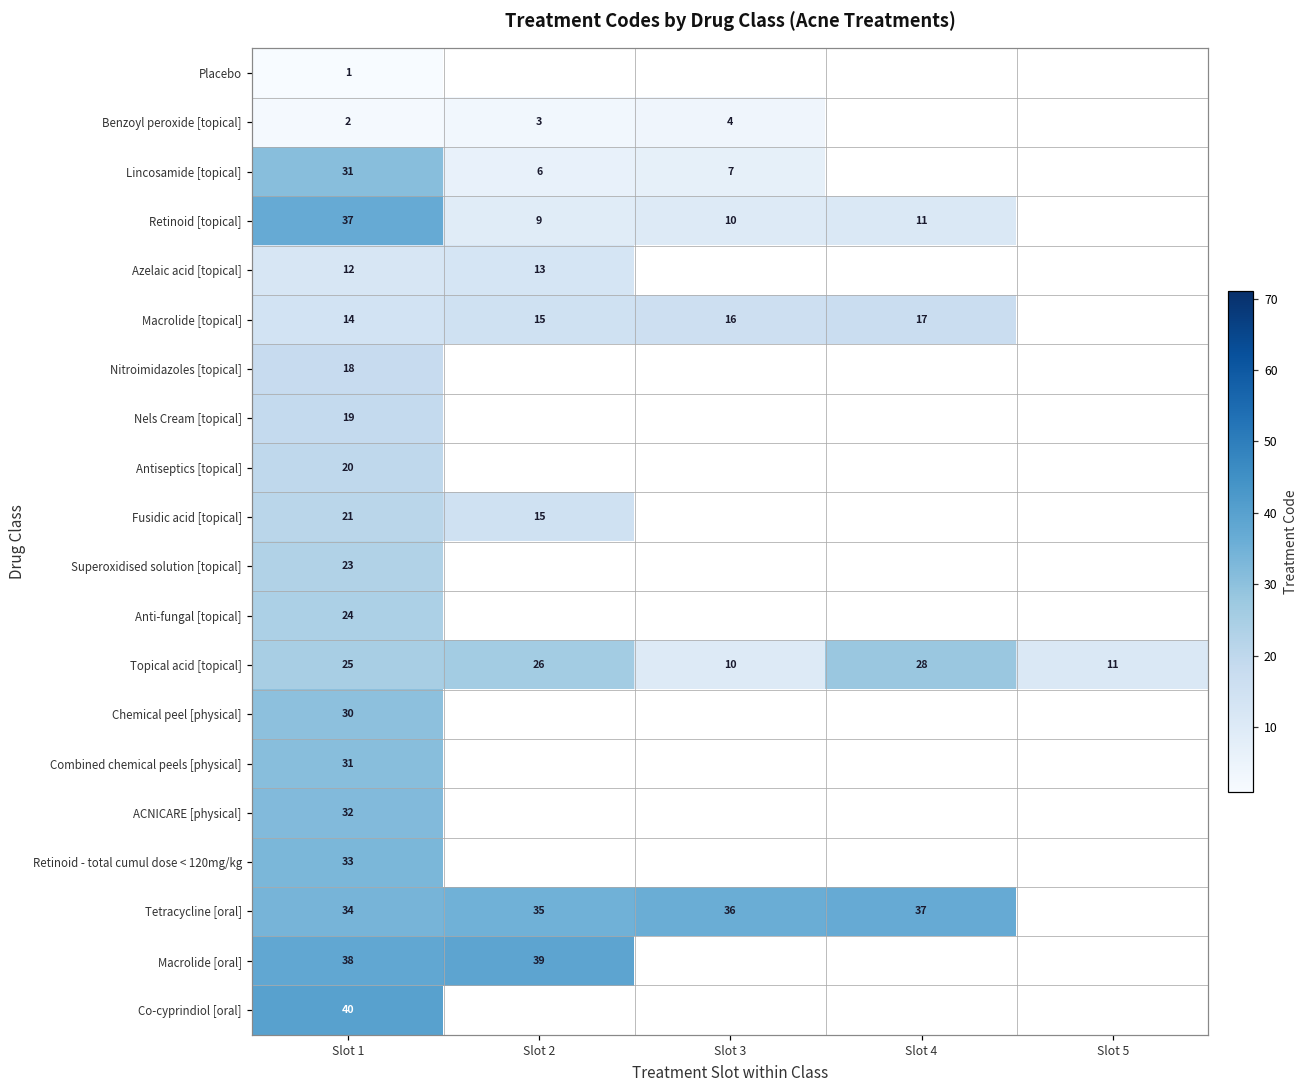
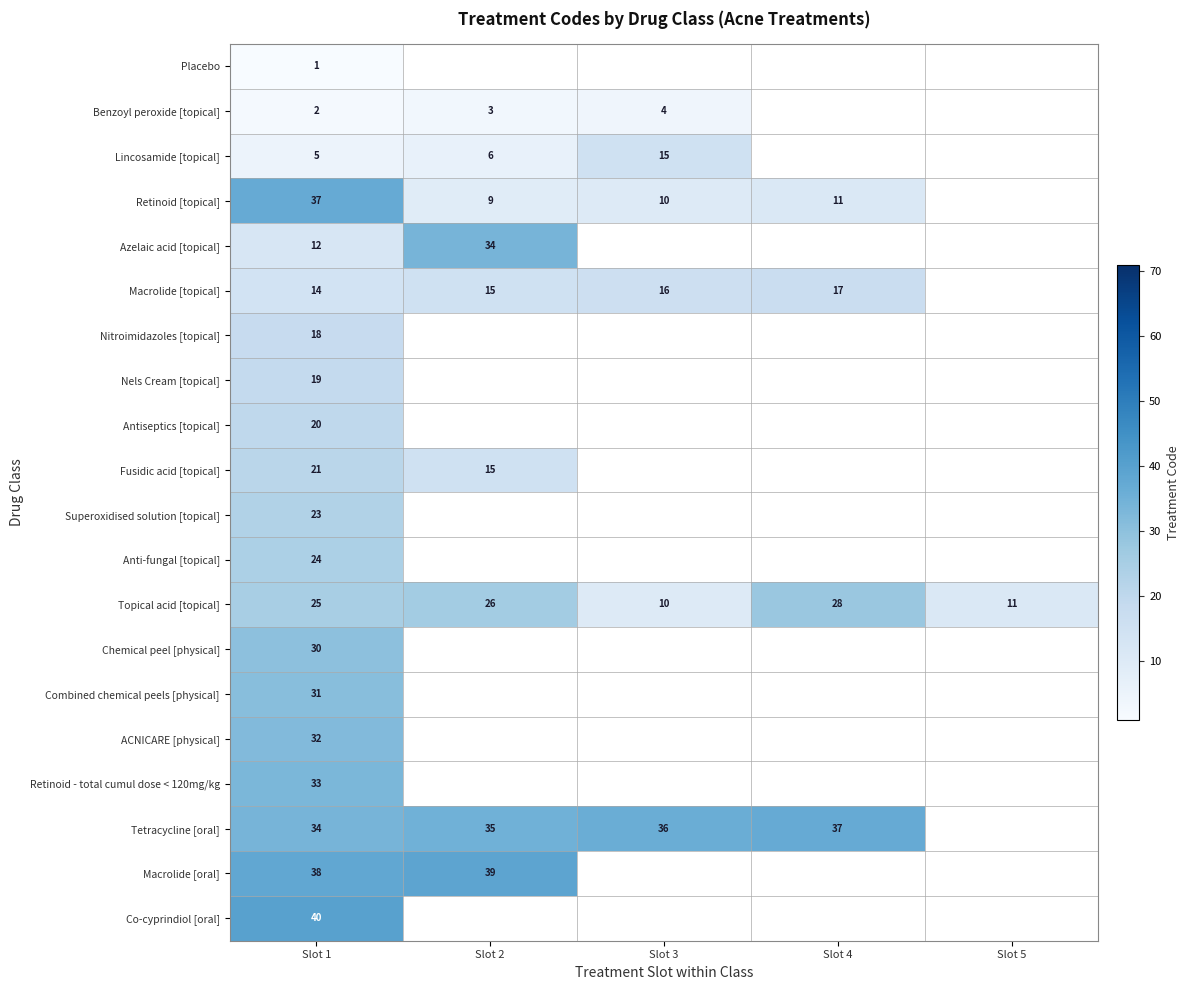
  {
    "Placebo": {
      "Slot 1": 1
    },
    "Benzoyl peroxide [topical]": {
      "Slot 1": 2,
      "Slot 2": 3,
      "Slot 3": 4
    },
    "Lincosamide [topical]": {
-     "Slot 1": 31,
+     "Slot 1": 5,
      "Slot 2": 6,
-     "Slot 3": 7
+     "Slot 3": 15
    },
    "Retinoid [topical]": {
      "Slot 1": 37,
      "Slot 2": 9,
      "Slot 3": 10,
      "Slot 4": 11
    },
    "Azelaic acid [topical]": {
      "Slot 1": 12,
-     "Slot 2": 13
+     "Slot 2": 34
    },
    "Macrolide [topical]": {
      "Slot 1": 14,
      "Slot 2": 15,
      "Slot 3": 16,
      "Slot 4": 17
    },
    "Nitroimidazoles [topical]": {
      "Slot 1": 18
    },
    "Nels Cream [topical]": {
      "Slot 1": 19
    },
    "Antiseptics [topical]": {
      "Slot 1": 20
    },
    "Fusidic acid [topical]": {
      "Slot 1": 21,
      "Slot 2": 15
    },
    "Superoxidised solution [topical]": {
      "Slot 1": 23
    },
    "Anti-fungal [topical]": {
      "Slot 1": 24
    },
    "Topical acid [topical]": {
      "Slot 1": 25,
      "Slot 2": 26,
      "Slot 3": 10,
      "Slot 4": 28,
      "Slot 5": 11
    },
    "Chemical peel [physical]": {
      "Slot 1": 30
    },
    "Combined chemical peels [physical]": {
      "Slot 1": 31
    },
    "ACNICARE [physical]": {
      "Slot 1": 32
    },
    "Retinoid - total cumul dose < 120mg/kg": {
      "Slot 1": 33
    },
    "Tetracycline [oral]": {
      "Slot 1": 34,
      "Slot 2": 35,
      "Slot 3": 36,
      "Slot 4": 37
    },
    "Macrolide [oral]": {
      "Slot 1": 38,
      "Slot 2": 39
    },
    "Co-cyprindiol [oral]": {
      "Slot 1": 40
    }
  }
